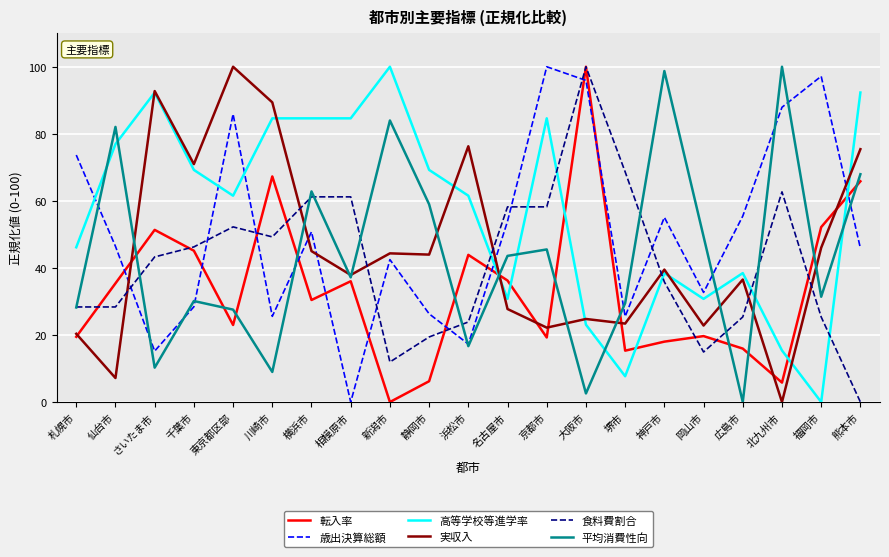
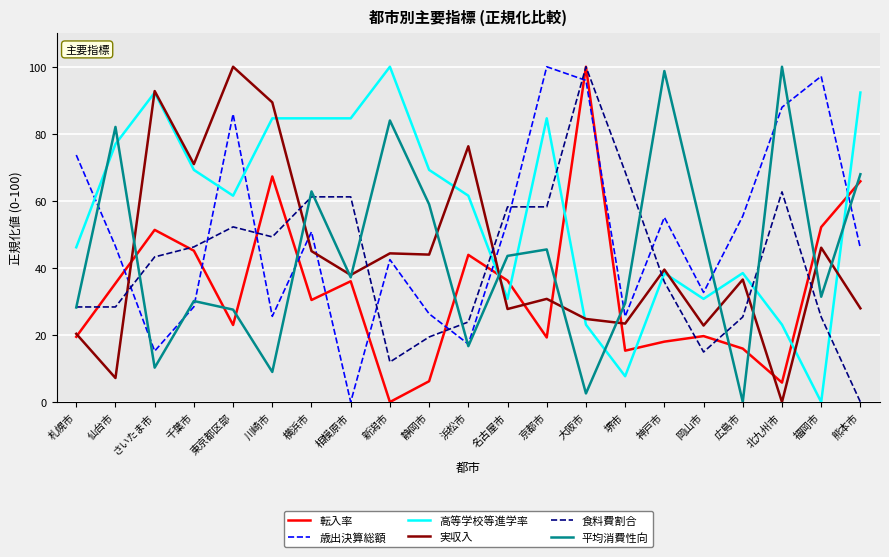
  {
    "転入率": {
      "札幌市": 19,
      "仙台市": 35,
      "さいたま市": 51,
      "千葉市": 45,
      "東京都区部": 23,
      "川崎市": 67,
      "横浜市": 30,
      "相模原市": 36,
      "新潟市": 0,
      "静岡市": 6,
      "浜松市": 44,
      "名古屋市": 36,
      "京都市": 19,
      "堺市": 15,
      "神戸市": 18,
      "岡山市": 20,
      "広島市": 16,
      "北九州市": 6,
      "福岡市": 52,
      "熊本市": 66
    },
    "歳出決算総額": {
      "札幌市": 74,
      "仙台市": 46,
      "さいたま市": 15,
      "千葉市": 28,
      "東京都区部": 86,
      "川崎市": 26,
      "横浜市": 51,
      "相模原市": 0,
      "新潟市": 42,
      "静岡市": 26,
      "名古屋市": 54,
      "京都市": 100,
      "大阪市": 96,
      "堺市": 25,
      "神戸市": 55,
      "岡山市": 33,
      "広島市": 55,
      "北九州市": 88,
      "福岡市": 97,
      "熊本市": 46
    },
    "高等学校等進学率": {
      "札幌市": 46,
      "仙台市": 77,
      "千葉市": 69,
      "東京都区部": 62,
      "川崎市": 85,
      "横浜市": 85,
      "相模原市": 85,
      "新潟市": 100,
      "静岡市": 69,
      "浜松市": 62,
      "名古屋市": 31,
      "京都市": 85,
      "大阪市": 23,
      "堺市": 8,
      "神戸市": 38,
      "岡山市": 31,
      "広島市": 38,
-     "北九州市": 15,
+     "北九州市": 23,
      "福岡市": 0,
      "熊本市": 92
    },
    "実収入": {
      "札幌市": 20,
      "仙台市": 7,
      "千葉市": 71,
      "東京都区部": 100,
      "川崎市": 89,
      "横浜市": 45,
      "新潟市": 44,
      "静岡市": 44,
      "浜松市": 76,
      "名古屋市": 28,
-     "京都市": 22,
+     "京都市": 31,
      "大阪市": 25,
      "堺市": 23,
      "神戸市": 39,
      "岡山市": 23,
      "広島市": 37,
      "北九州市": 0,
      "福岡市": 46,
-     "熊本市": 75
+     "熊本市": 28
    },
    "食料費割合": {
      "仙台市": 28,
      "さいたま市": 43,
      "千葉市": 46,
      "東京都区部": 52,
      "川崎市": 49,
      "横浜市": 61,
      "相模原市": 61,
      "新潟市": 12,
      "静岡市": 19,
      "浜松市": 24,
      "名古屋市": 58,
      "京都市": 58,
      "堺市": 69,
      "神戸市": 36,
      "岡山市": 15,
      "広島市": 25,
      "北九州市": 63,
      "福岡市": 25,
      "熊本市": 0
    },
    "平均消費性向": {
      "仙台市": 82,
      "さいたま市": 10,
      "千葉市": 30,
      "東京都区部": 28,
      "川崎市": 9,
      "横浜市": 63,
      "新潟市": 84,
      "静岡市": 59,
      "名古屋市": 44,
      "京都市": 46,
      "大阪市": 3,
      "堺市": 29,
      "神戸市": 99,
      "岡山市": 49,
      "広島市": 0,
      "北九州市": 100,
      "福岡市": 31,
      "熊本市": 68
    }
  }
